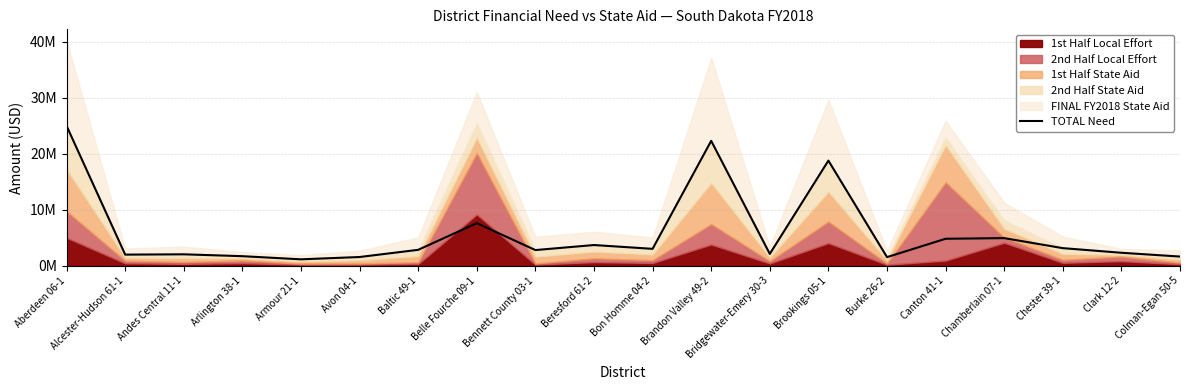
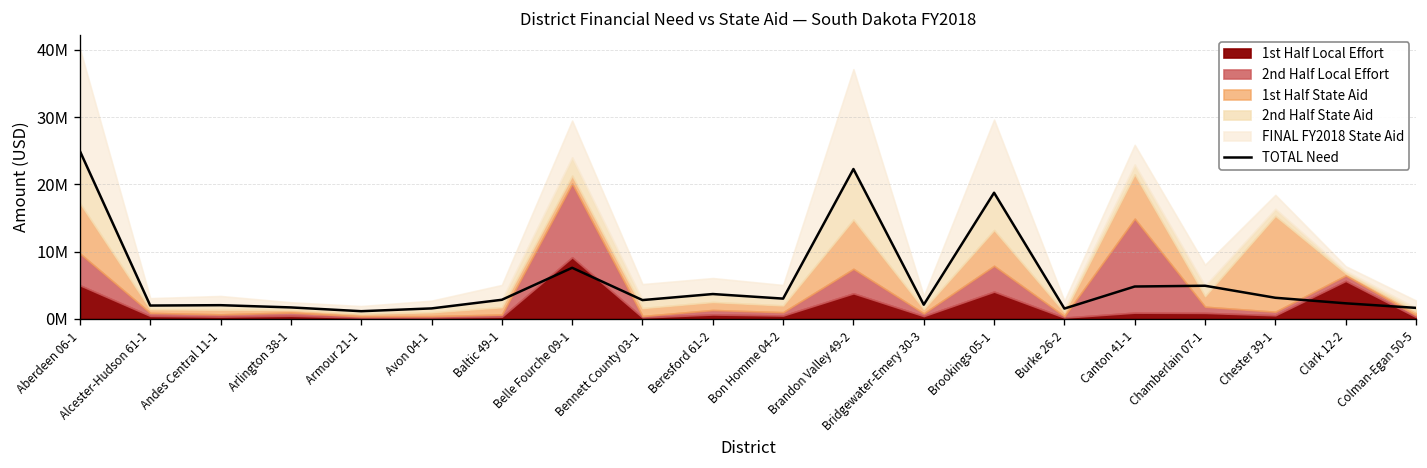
  {
    "1st Half Local Effort": {
      "Aberdeen 06-1": 5000000,
      "Arlington 38-1": 0,
      "Belle Fourche 09-1": 9000000,
      "Beresford 61-2": 1000000,
      "Bon Homme 04-2": 1000000,
      "Brandon Valley 49-2": 4000000,
      "Brookings 05-1": 4000000,
      "Canton 41-1": 1000000,
-     "Chamberlain 07-1": 4000000,
+     "Chamberlain 07-1": 1000000,
      "Chester 39-1": 1000000,
-     "Clark 12-2": 1000000
+     "Clark 12-2": 6000000
    },
    "TOTAL Need": {
      "Belle Fourche 09-1": 8000000,
      "Canton 41-1": 5000000
    },
    "2nd Half Local Effort": {
      "Aberdeen 06-1": 5000000,
      "Belle Fourche 09-1": 11000000,
      "Beresford 61-2": 1000000,
      "Bon Homme 04-2": 0,
      "Brandon Valley 49-2": 4000000,
      "Brookings 05-1": 4000000,
      "Canton 41-1": 14000000,
      "Chester 39-1": 1000000
    },
    "1st Half State Aid": {
      "Aberdeen 06-1": 7000000,
      "Alcester-Hudson 61-1": 1000000,
      "Andes Central 11-1": 1000000,
      "Avon 04-1": 1000000,
      "Baltic 49-1": 1000000,
-     "Belle Fourche 09-1": 3000000,
+     "Belle Fourche 09-1": 1000000,
      "Bennett County 03-1": 1000000,
      "Beresford 61-2": 1000000,
      "Bon Homme 04-2": 1000000,
      "Brandon Valley 49-2": 7000000,
      "Bridgewater-Emery 30-3": 1000000,
      "Brookings 05-1": 5000000,
      "Burke 26-2": 1000000,
      "Canton 41-1": 7000000,
      "Chamberlain 07-1": 2000000,
-     "Chester 39-1": 1000000,
+     "Chester 39-1": 14000000,
      "Colman-Egan 50-5": 1000000
    }
  }
